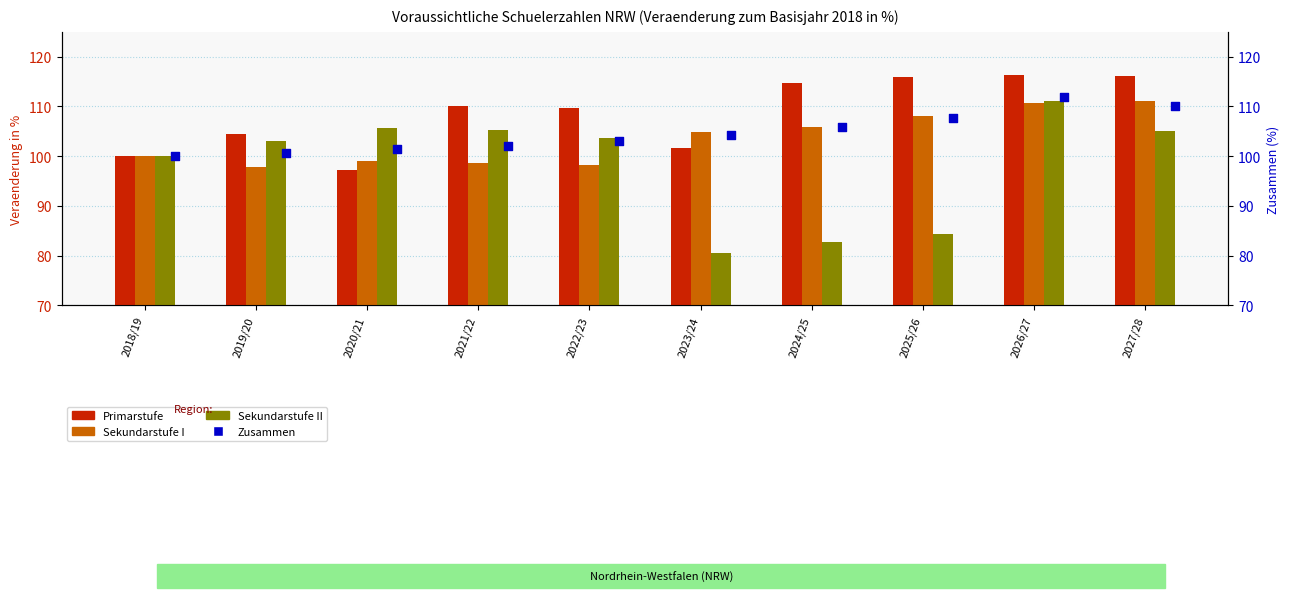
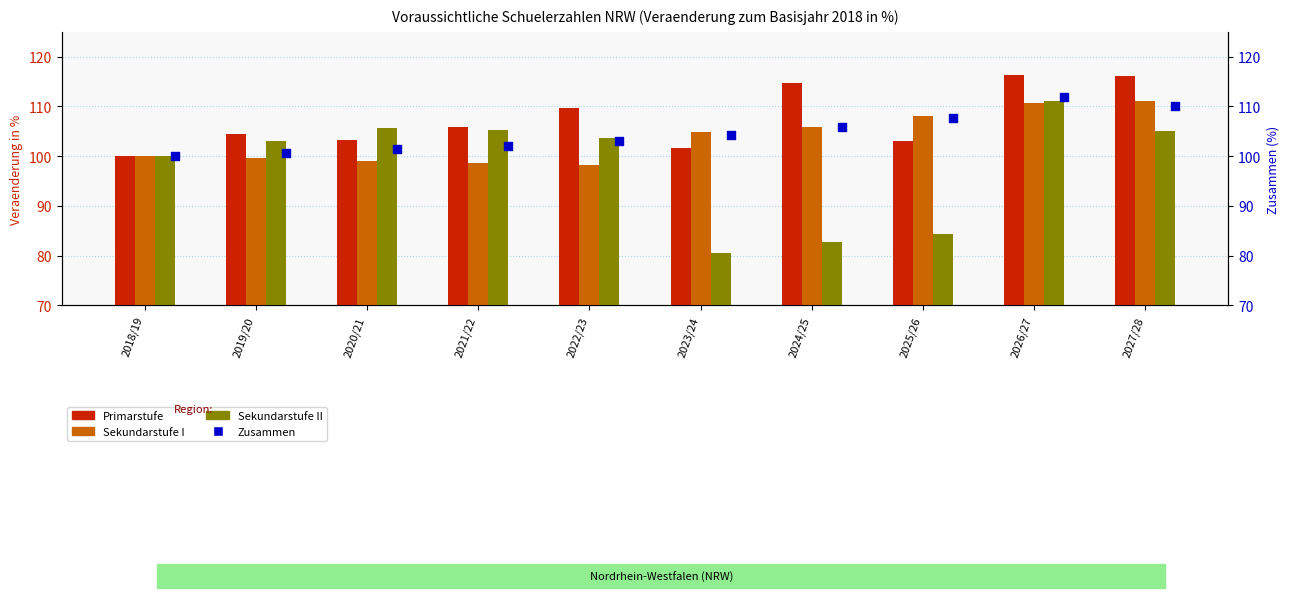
  {
    "Primarstufe": {
      "2018/19": 100,
      "2019/20": 105,
-     "2020/21": 97,
-     "2021/22": 110,
+     "2020/21": 103,
+     "2021/22": 106,
      "2022/23": 110,
      "2023/24": 102,
      "2024/25": 115,
-     "2025/26": 116,
+     "2025/26": 103,
      "2026/27": 116,
      "2027/28": 116
    },
    "Sekundarstufe I": {
      "2018/19": 100,
-     "2019/20": 98,
+     "2019/20": 100,
      "2020/21": 99,
      "2021/22": 99,
      "2022/23": 98,
      "2023/24": 105,
      "2024/25": 106,
      "2025/26": 108,
      "2026/27": 111,
      "2027/28": 111
    },
    "Sekundarstufe II": {
      "2018/19": 100,
      "2019/20": 103,
      "2020/21": 106,
      "2021/22": 105,
      "2022/23": 104,
      "2023/24": 81,
      "2024/25": 83,
      "2025/26": 84,
      "2026/27": 111,
      "2027/28": 105
    }
  }
